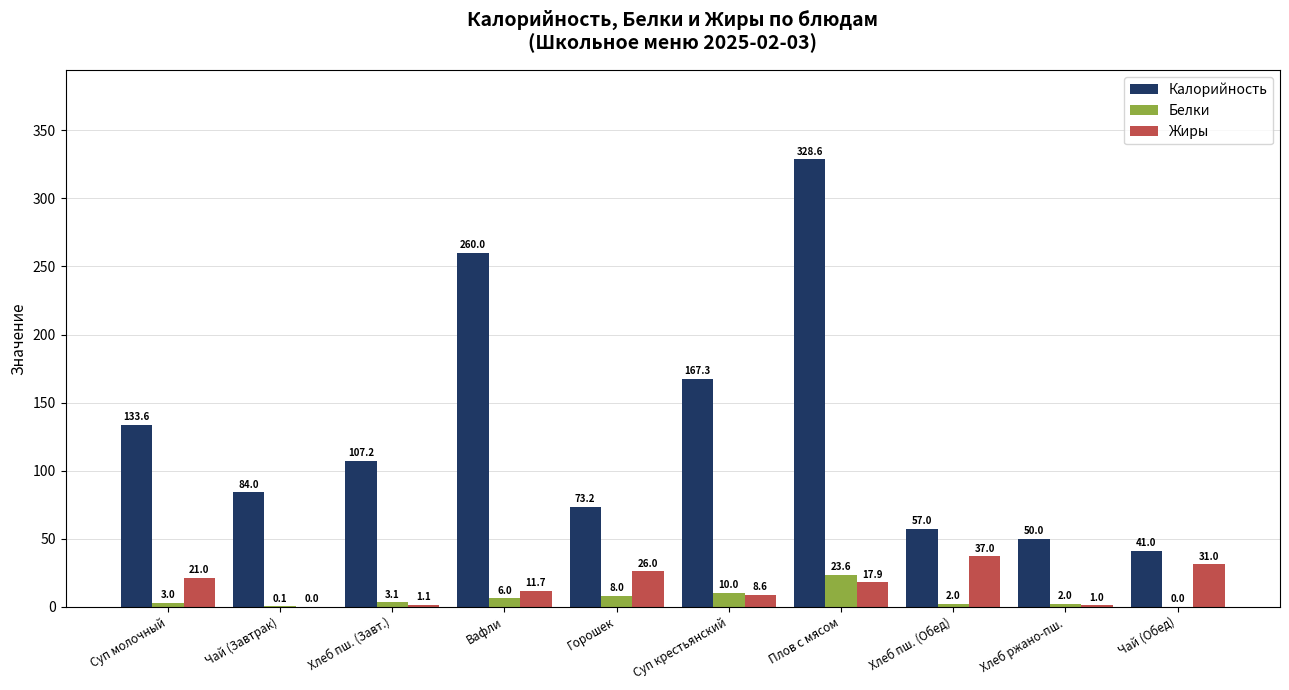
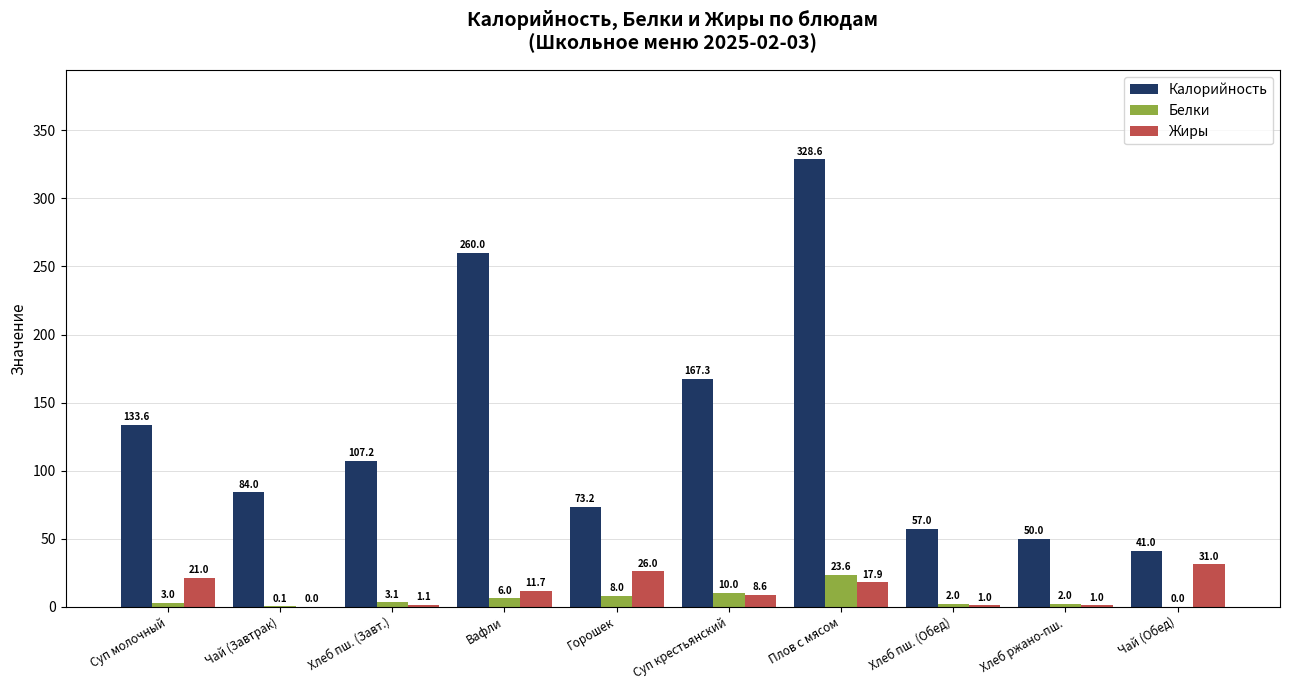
  {
    "Калорийность": {
      "Суп молочный": 133.6,
      "Чай (Завтрак)": 84.0,
      "Хлеб пш. (Завт.)": 107.2,
      "Вафли": 260.0,
      "Горошек": 73.2,
      "Суп крестьянский": 167.3,
      "Плов с мясом": 328.6,
      "Хлеб пш. (Обед)": 57.0,
      "Хлеб ржано-пш.": 50.0,
      "Чай (Обед)": 41.0
    },
    "Белки": {
      "Суп молочный": 3.0,
      "Чай (Завтрак)": 0.1,
      "Хлеб пш. (Завт.)": 3.1,
      "Вафли": 6.0,
      "Горошек": 8.0,
      "Суп крестьянский": 10.0,
      "Плов с мясом": 23.6,
      "Хлеб пш. (Обед)": 2.0,
      "Хлеб ржано-пш.": 2.0,
      "Чай (Обед)": 0.0
    },
    "Жиры": {
      "Суп молочный": 21.0,
      "Чай (Завтрак)": 0.0,
      "Хлеб пш. (Завт.)": 1.1,
      "Вафли": 11.7,
      "Горошек": 26.0,
      "Суп крестьянский": 8.6,
      "Плов с мясом": 17.9,
-     "Хлеб пш. (Обед)": 37.0,
+     "Хлеб пш. (Обед)": 1.0,
      "Хлеб ржано-пш.": 1.0,
      "Чай (Обед)": 31.0
    }
  }
